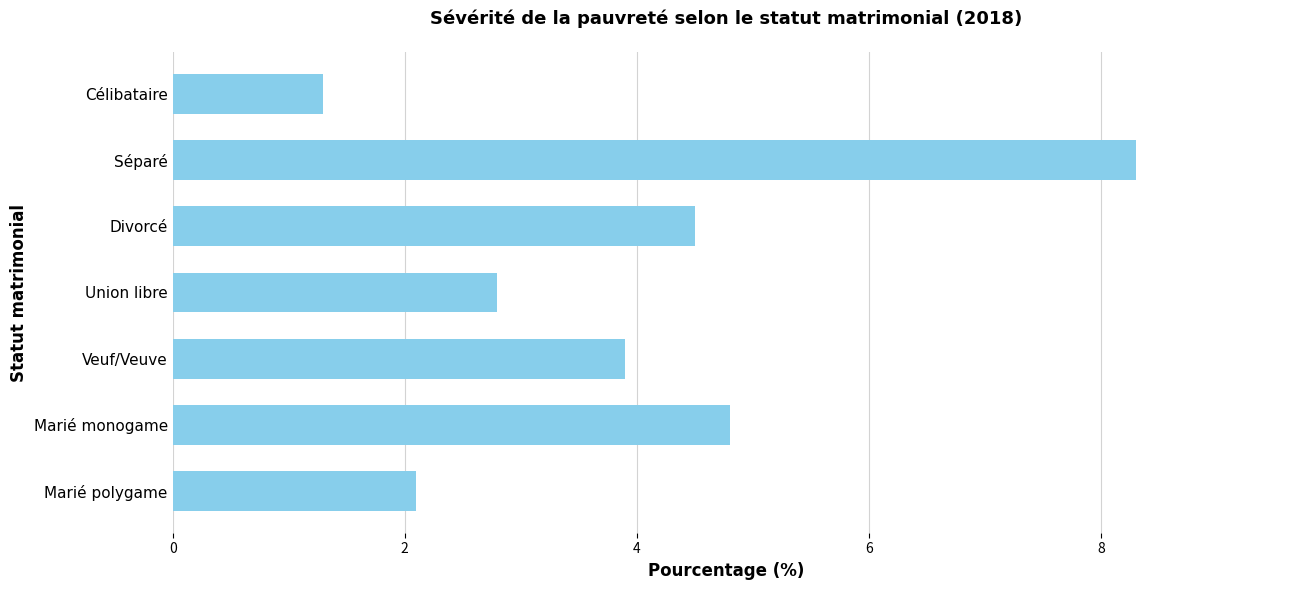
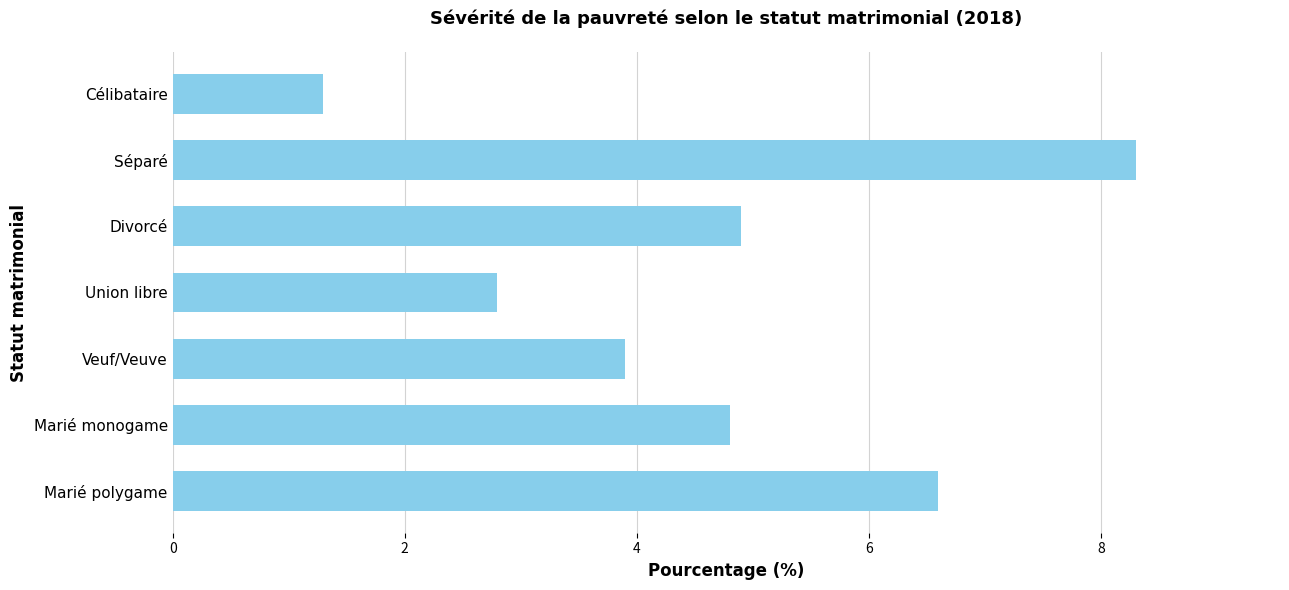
  {
    "Célibataire": 1.3,
    "Séparé": 8.3,
-   "Divorcé": 4.5,
+   "Divorcé": 4.9,
    "Union libre": 2.8,
    "Veuf/Veuve": 3.9,
    "Marié monogame": 4.8,
-   "Marié polygame": 2.1
+   "Marié polygame": 6.6
  }
